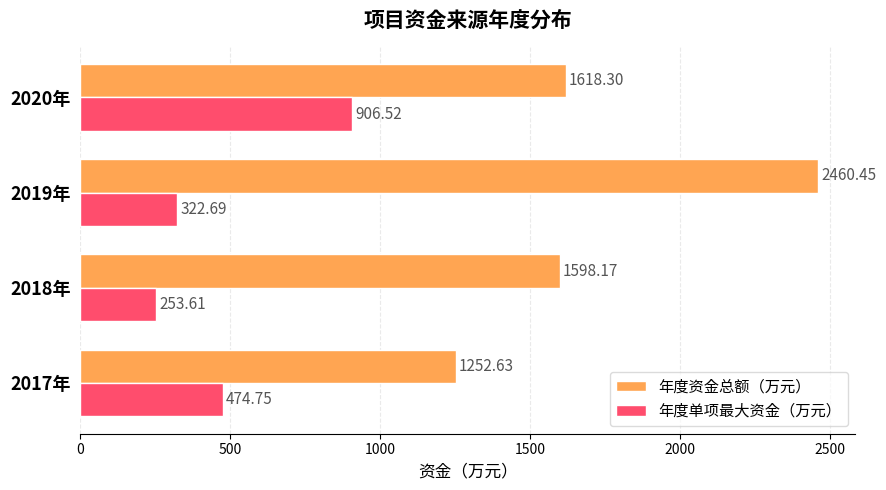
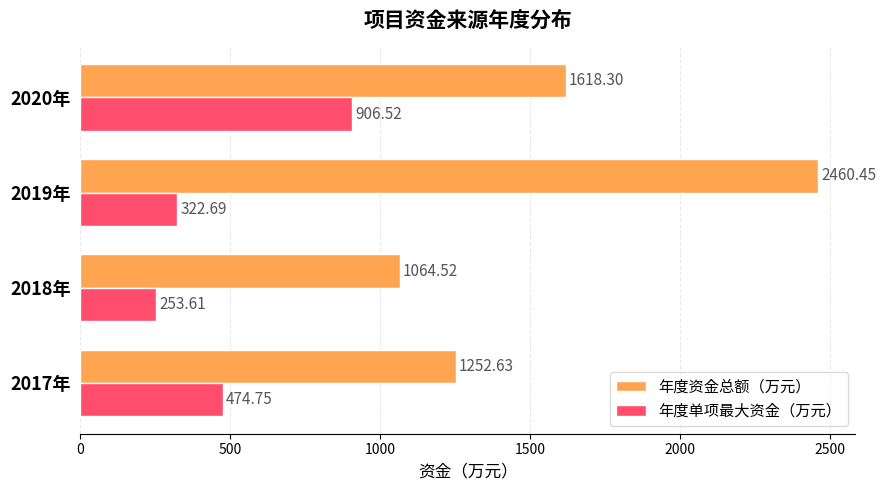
  {
    "年度资金总额（万元）": {
      "2020年": 1618.30,
      "2019年": 2460.45,
-     "2018年": 1598.17,
+     "2018年": 1064.52,
      "2017年": 1252.63
    },
    "年度单项最大资金（万元）": {
      "2020年": 906.52,
      "2019年": 322.69,
      "2018年": 253.61,
      "2017年": 474.75
    }
  }
